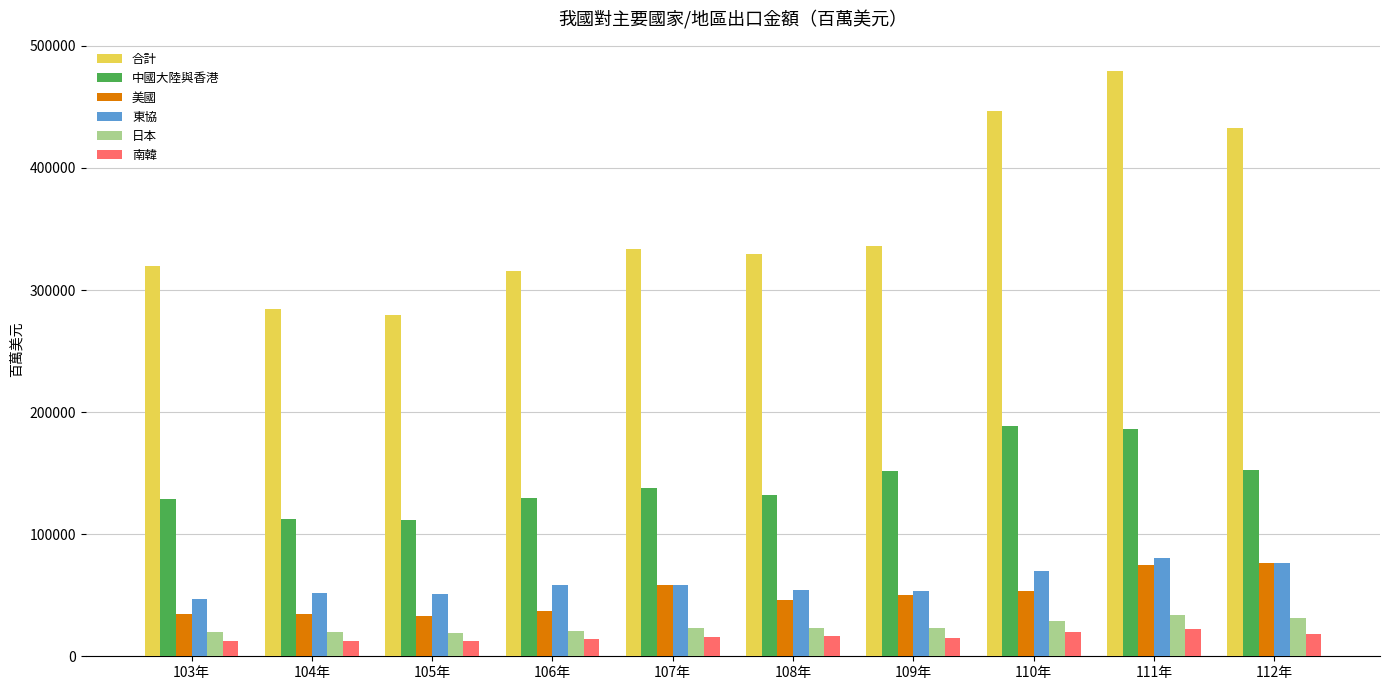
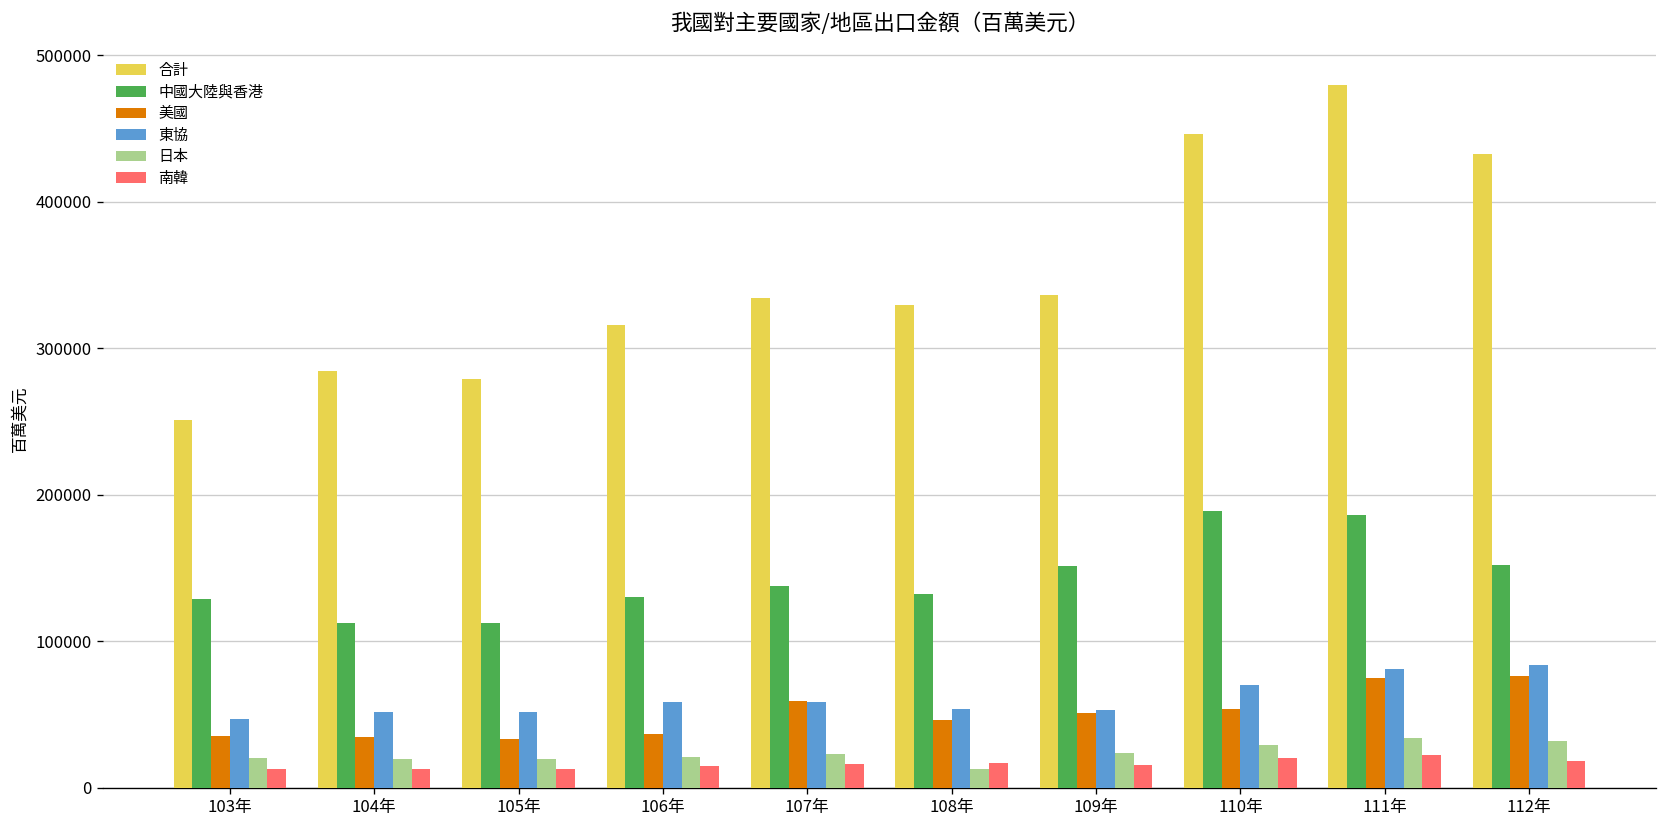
  {
    "合計": {
-     "103年": 319000,
+     "103年": 251000,
      "104年": 284000,
      "105年": 279000,
      "106年": 315000,
      "107年": 334000,
      "108年": 329000,
      "109年": 336000,
      "110年": 446000,
      "111年": 479000,
      "112年": 432000
    },
    "中國大陸與香港": {
      "103年": 128000,
      "104年": 112000,
      "105年": 112000,
      "106年": 130000,
      "107年": 138000,
      "108年": 132000,
      "109年": 151000,
      "110年": 189000,
      "111年": 186000,
      "112年": 152000
    },
    "美國": {
      "103年": 35000,
      "104年": 34000,
      "105年": 33000,
      "106年": 37000,
      "107年": 59000,
      "108年": 46000,
      "109年": 51000,
      "110年": 54000,
      "111年": 75000,
      "112年": 76000
    },
    "東協": {
      "103年": 47000,
      "104年": 52000,
      "105年": 51000,
      "106年": 59000,
      "107年": 58000,
      "108年": 54000,
      "109年": 53000,
      "110年": 70000,
      "111年": 81000,
-     "112年": 76000
+     "112年": 83000
    },
    "日本": {
      "103年": 20000,
      "104年": 20000,
      "105年": 19000,
      "106年": 21000,
      "107年": 23000,
-     "108年": 23000,
+     "108年": 13000,
      "109年": 23000,
      "110年": 29000,
      "111年": 34000,
      "112年": 31000
    },
    "南韓": {
      "103年": 13000,
      "104年": 13000,
      "105年": 13000,
      "106年": 14000,
      "107年": 16000,
      "108年": 17000,
      "109年": 15000,
      "110年": 20000,
      "111年": 22000,
      "112年": 18000
    }
  }
